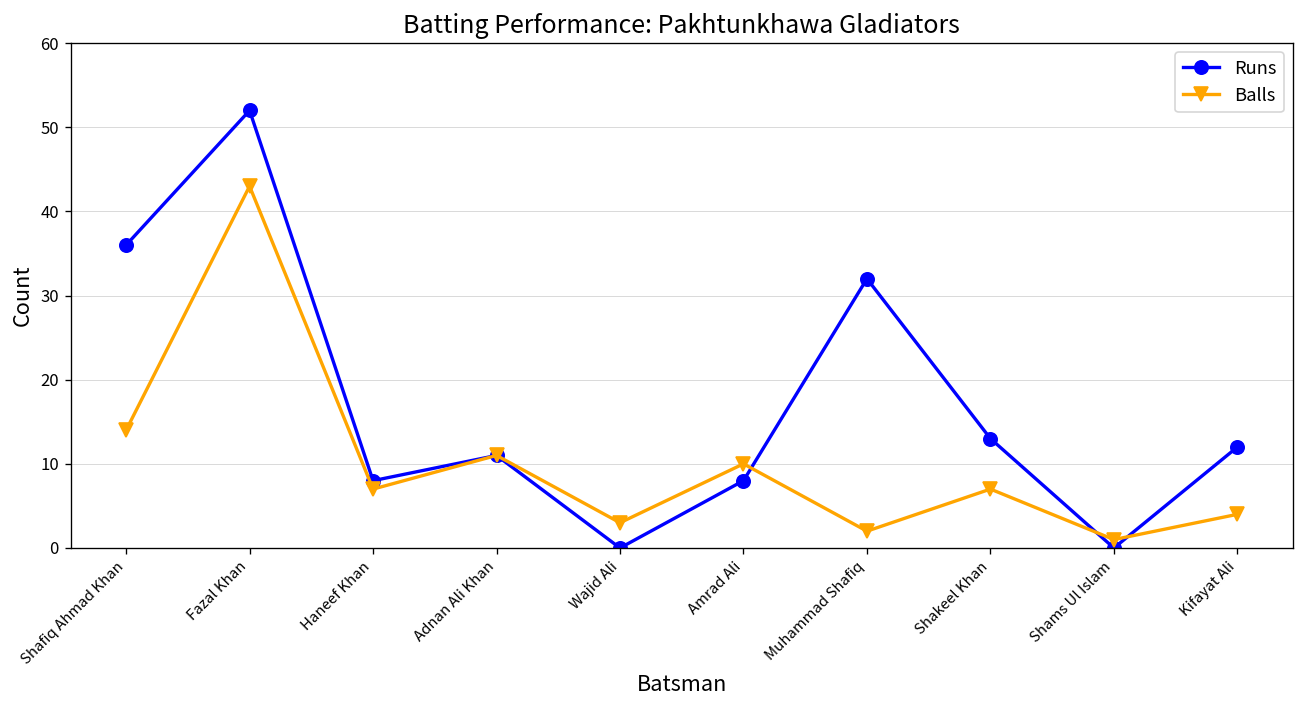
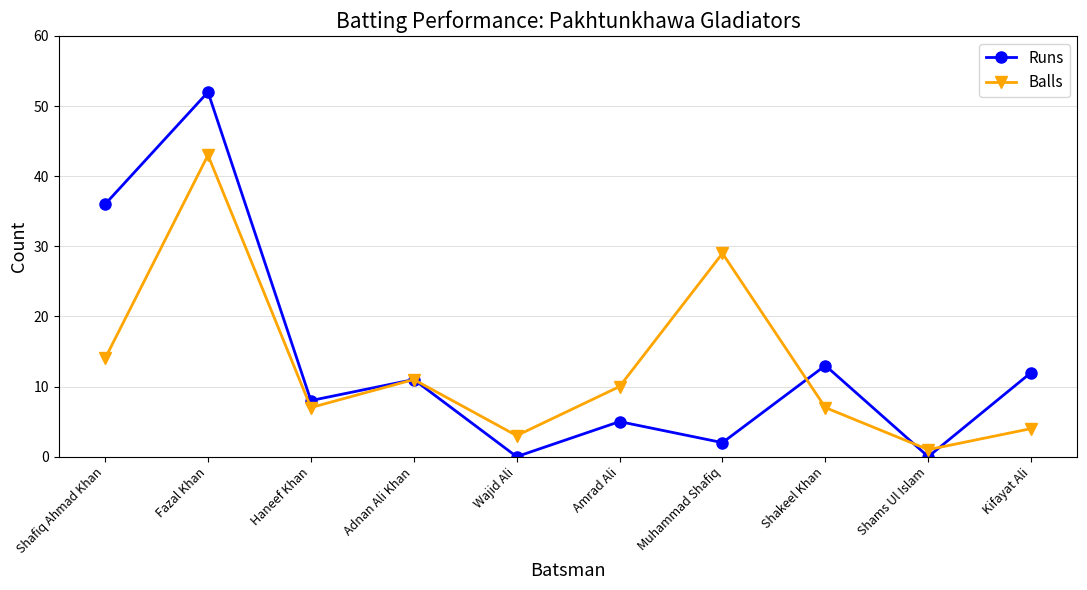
  {
    "Runs": {
      "Shafiq Ahmad Khan": 36,
      "Fazal Khan": 52,
      "Haneef Khan": 8,
      "Wajid Ali": 0,
-     "Amrad Ali": 8,
-     "Muhammad Shafiq": 32,
+     "Amrad Ali": 5,
+     "Muhammad Shafiq": 2,
      "Shakeel Khan": 13,
      "Shams Ul Islam": 0,
      "Kifayat Ali": 12
    },
    "Balls": {
      "Shafiq Ahmad Khan": 14,
      "Fazal Khan": 43,
      "Haneef Khan": 7,
      "Wajid Ali": 3,
      "Amrad Ali": 10,
-     "Muhammad Shafiq": 2,
+     "Muhammad Shafiq": 29,
      "Shakeel Khan": 7,
      "Shams Ul Islam": 1,
      "Kifayat Ali": 4
    }
  }
